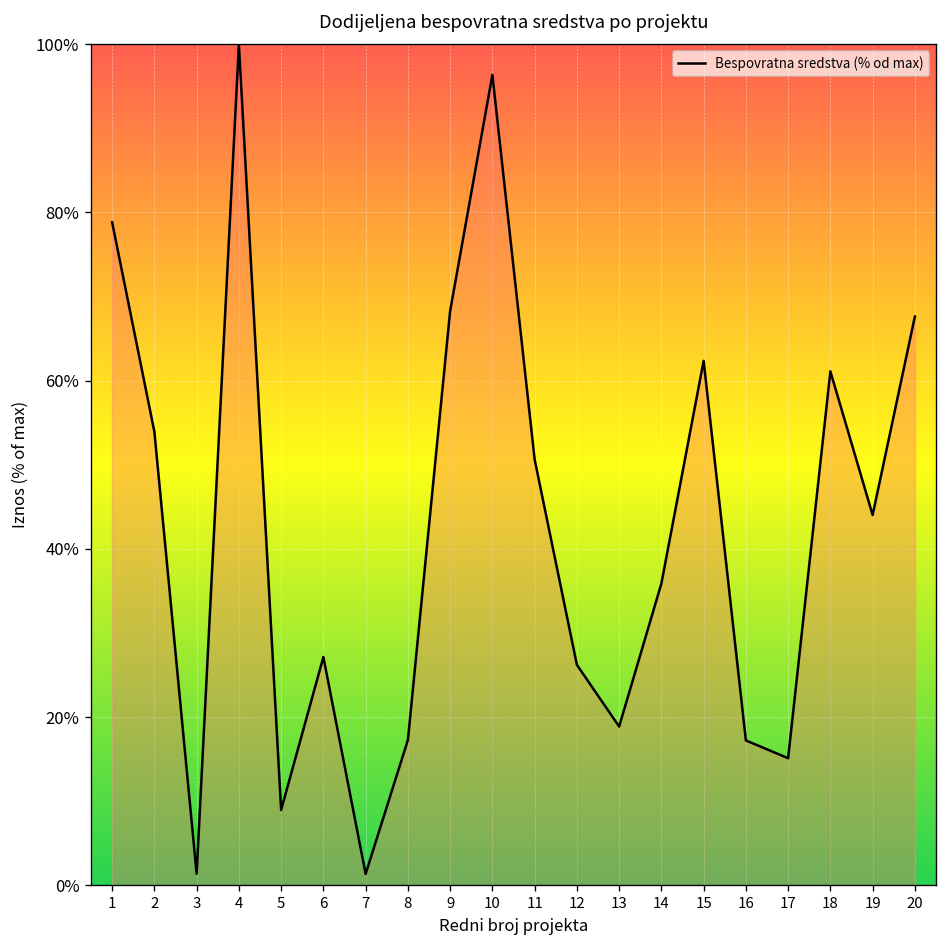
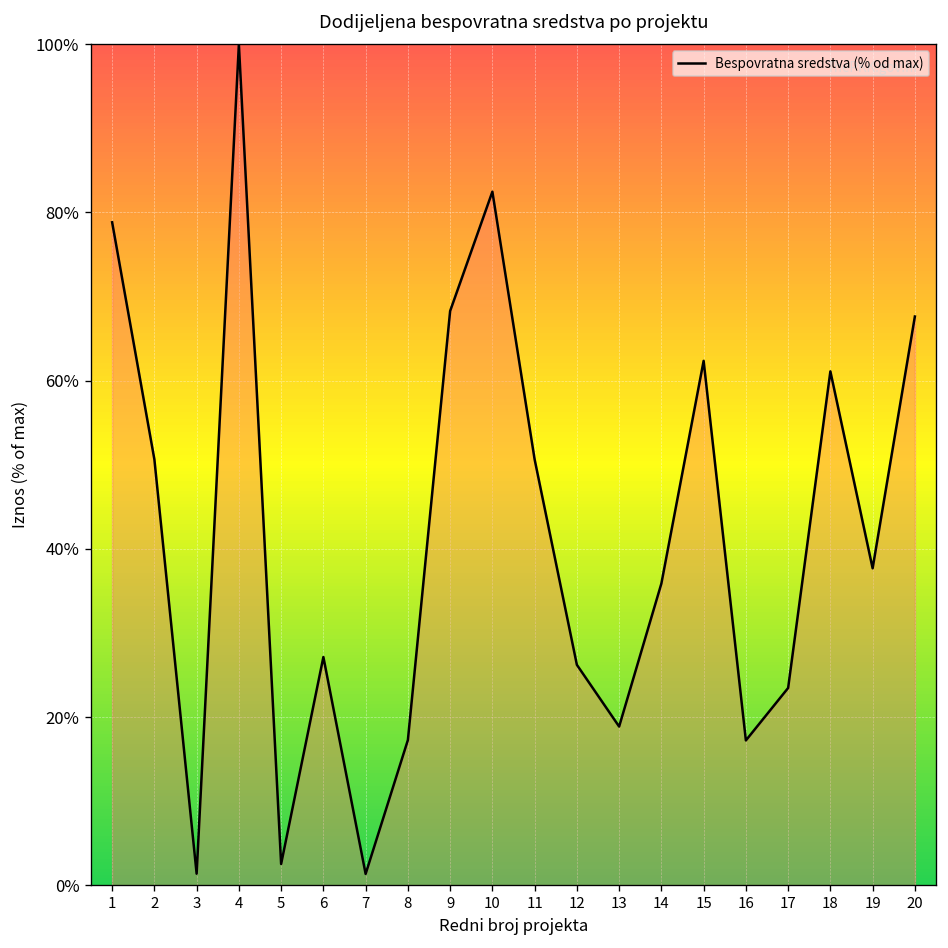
  {
    "1": "79%",
-   "2": "54%",
+   "2": "51%",
    "3": "1%",
    "4": "100%",
-   "5": "9%",
+   "5": "3%",
    "6": "27%",
    "7": "1%",
    "8": "17%",
    "9": "68%",
-   "10": "96%",
+   "10": "82%",
    "11": "51%",
    "12": "26%",
    "13": "19%",
    "14": "36%",
    "15": "62%",
    "16": "17%",
-   "17": "15%",
+   "17": "23%",
    "18": "61%",
-   "19": "44%",
+   "19": "38%",
    "20": "68%"
  }
